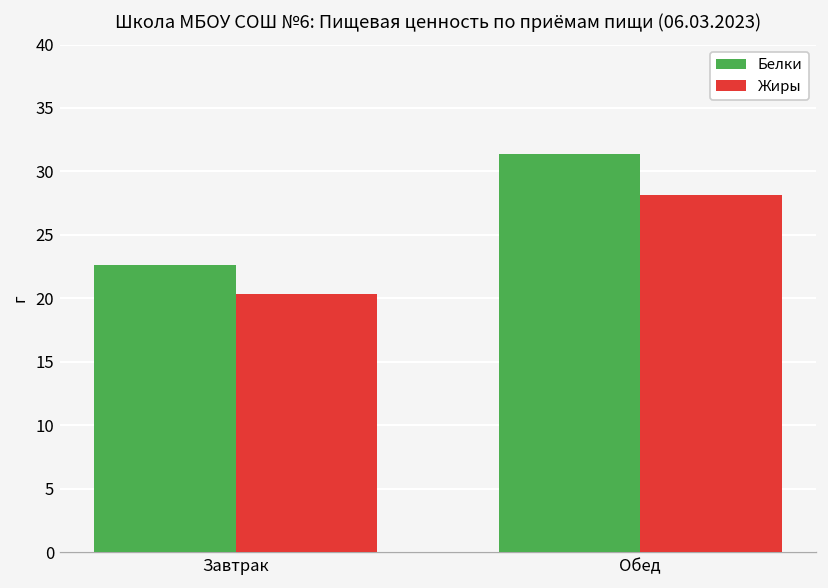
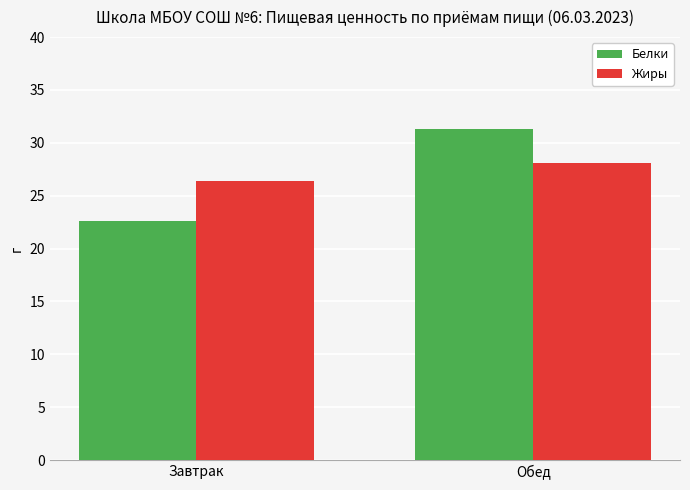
  {
    "Белки": {
      "Завтрак": 22.7,
      "Обед": 31.4
    },
    "Жиры": {
-     "Завтрак": 20.4,
+     "Завтрак": 26.4,
      "Обед": 28.1
    }
  }
